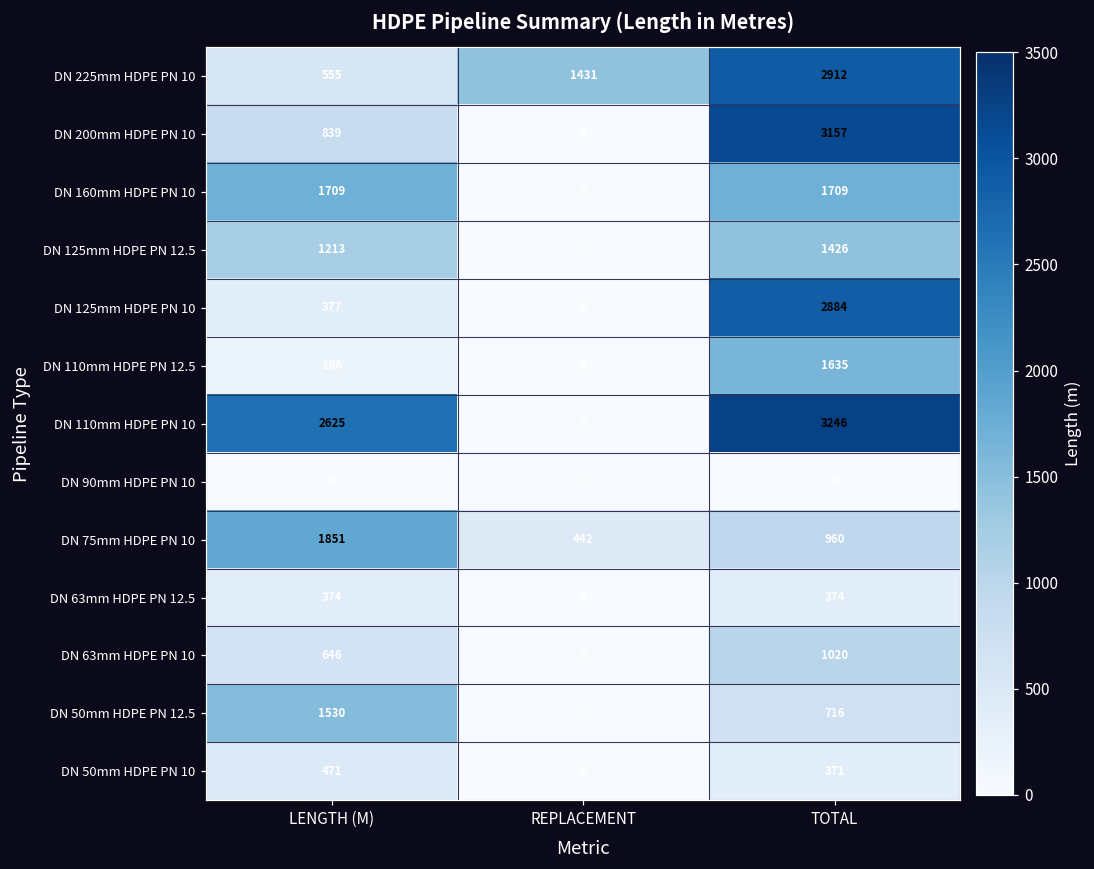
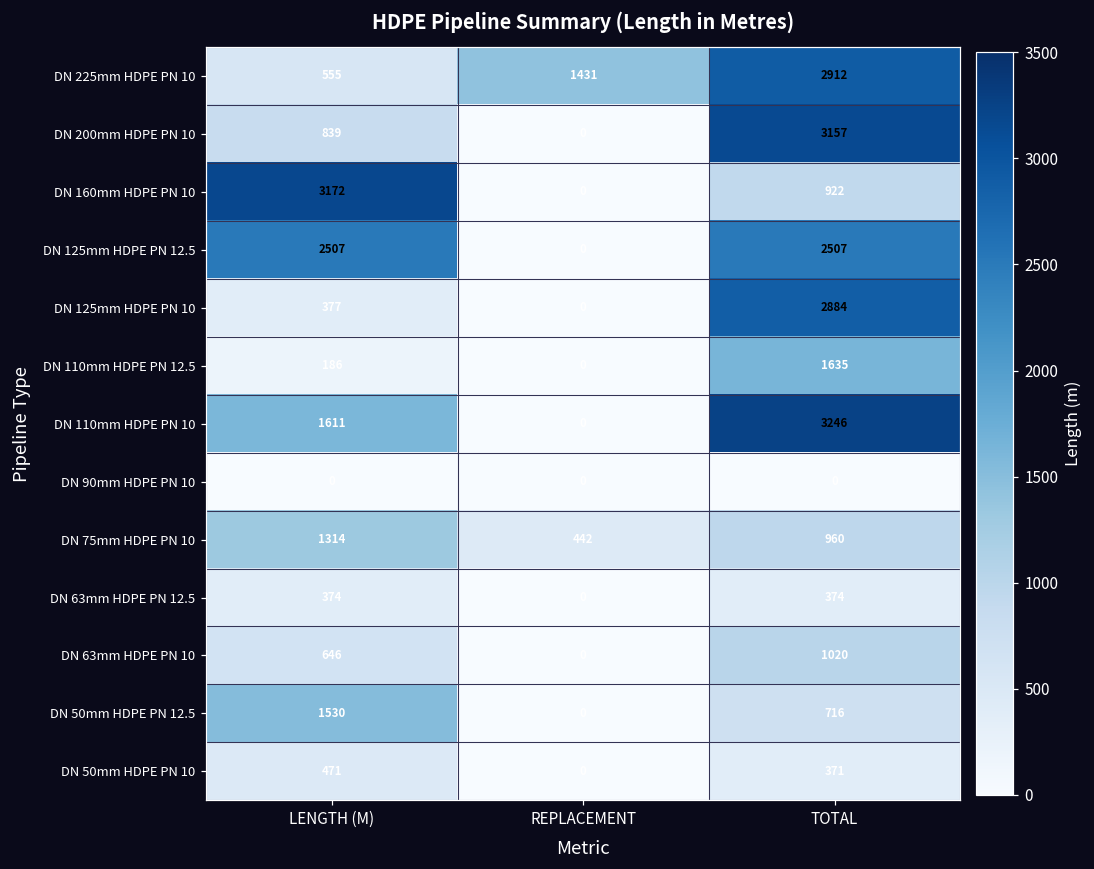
  {
    "DN 225mm HDPE PN 10": {
      "REPLACEMENT": 1431,
      "TOTAL": 2912
    },
    "DN 200mm HDPE PN 10": {
      "LENGTH (M)": 839,
      "TOTAL": 3157
    },
    "DN 160mm HDPE PN 10": {
-     "LENGTH (M)": 1709,
-     "TOTAL": 1709
+     "LENGTH (M)": 3172,
+     "TOTAL": 922
    },
    "DN 125mm HDPE PN 12.5": {
-     "LENGTH (M)": 1213,
-     "TOTAL": 1426
+     "LENGTH (M)": 2507,
+     "TOTAL": 2507
    },
    "DN 125mm HDPE PN 10": {
      "TOTAL": 2884
    },
    "DN 110mm HDPE PN 12.5": {
      "TOTAL": 1635
    },
    "DN 110mm HDPE PN 10": {
-     "LENGTH (M)": 2625,
+     "LENGTH (M)": 1611,
      "TOTAL": 3246
    },
    "DN 75mm HDPE PN 10": {
-     "LENGTH (M)": 1851,
+     "LENGTH (M)": 1314,
      "TOTAL": 960
    },
    "DN 63mm HDPE PN 10": {
      "TOTAL": 1020
    },
    "DN 50mm HDPE PN 12.5": {
      "LENGTH (M)": 1530,
      "TOTAL": 716
    }
  }
